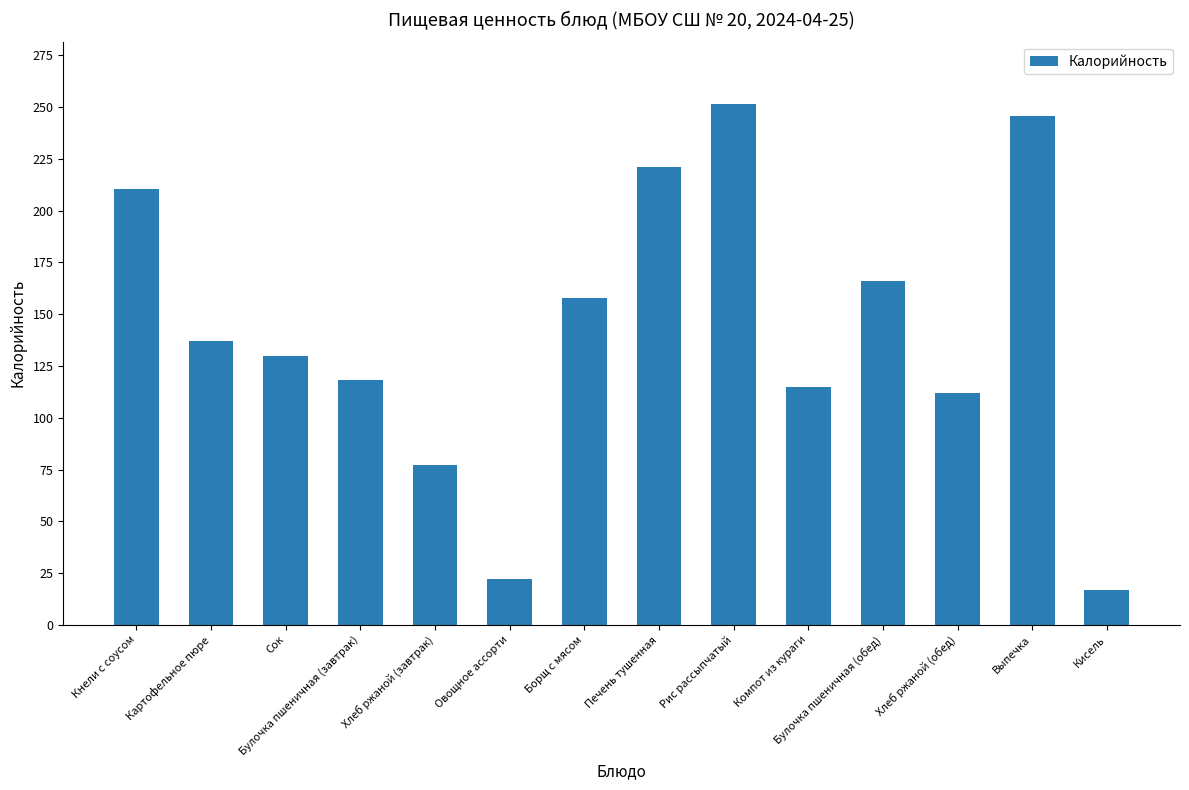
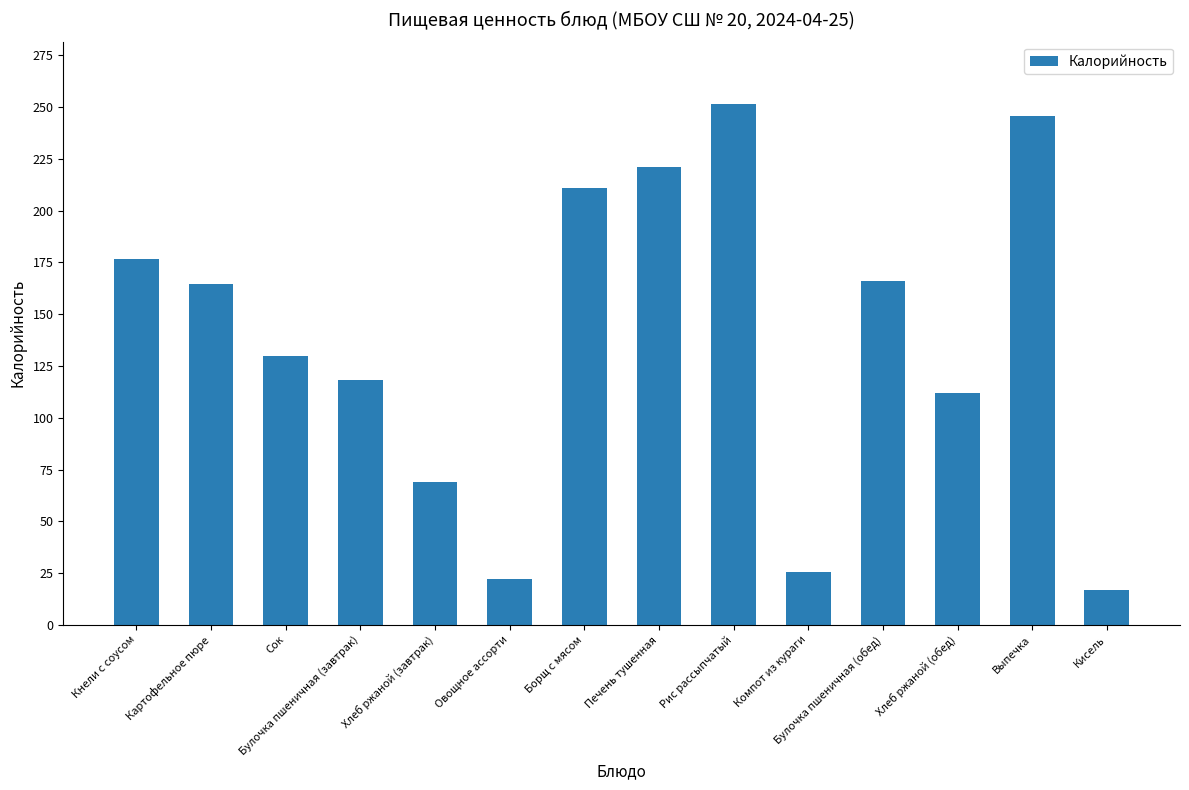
  {
-   "Кнели с соусом": 211,
-   "Картофельное пюре": 137,
+   "Кнели с соусом": 176,
+   "Картофельное пюре": 165,
    "Сок": 130,
    "Булочка пшеничная (завтрак)": 118,
-   "Хлеб ржаной (завтрак)": 77,
+   "Хлеб ржаной (завтрак)": 69,
    "Овощное ассорти": 22,
-   "Борщ с мясом": 158,
+   "Борщ с мясом": 211,
    "Печень тушенная": 221,
    "Рис рассыпчатый": 252,
-   "Компот из кураги": 115,
+   "Компот из кураги": 25,
    "Булочка пшеничная (обед)": 166,
    "Хлеб ржаной (обед)": 112,
    "Выпечка": 246,
    "Кисель": 17
  }
